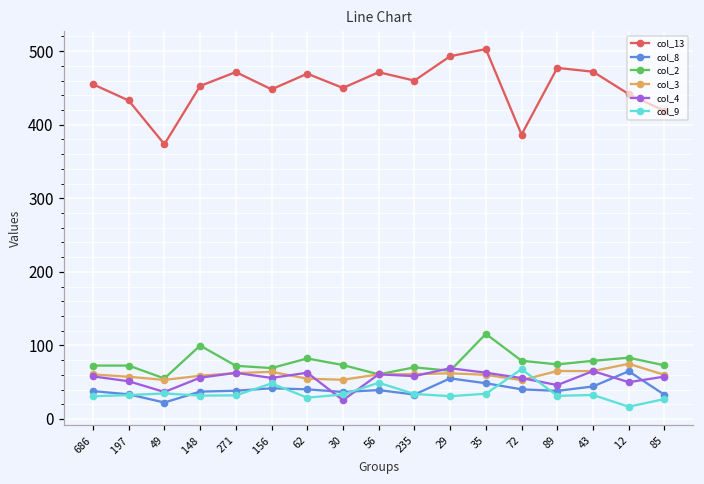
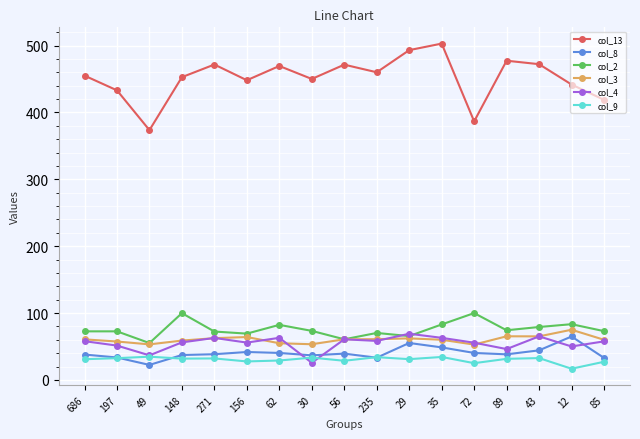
  {
    "col_13": {
      "686": 460,
      "197": 430,
      "49": 370,
      "148": 450,
      "271": 470,
      "156": 450,
      "62": 470,
      "30": 450,
      "56": 470,
      "235": 460,
      "29": 490,
      "35": 500,
      "72": 390,
      "89": 480,
      "43": 470
    },
    "col_8": {
      "686": 40,
      "49": 20,
      "148": 40,
      "271": 40,
      "156": 40,
      "62": 40,
      "56": 40,
      "29": 60,
      "35": 50,
      "72": 40,
      "89": 40,
      "43": 40,
      "12": 60,
      "85": 30
    },
    "col_2": {
      "686": 70,
      "197": 70,
      "148": 100,
      "271": 70,
      "156": 70,
      "62": 80,
      "30": 70,
      "235": 70,
-     "35": 120,
-     "72": 80,
+     "35": 80,
+     "72": 100,
      "89": 70,
      "43": 80,
      "12": 80,
      "85": 70
    },
    "col_3": {
      "197": 60,
      "156": 60,
      "62": 50,
      "30": 50,
      "89": 70,
      "12": 80
    },
    "col_4": {
      "197": 50,
      "156": 60,
      "62": 60,
      "30": 30,
      "89": 50,
      "12": 50
    },
    "col_9": {
      "686": 30,
      "148": 30,
      "271": 30,
-     "156": 50,
+     "156": 30,
      "62": 30,
-     "56": 50,
+     "56": 30,
      "29": 30,
      "35": 30,
-     "72": 70,
+     "72": 30,
      "89": 30,
      "43": 30,
      "12": 20,
      "85": 30
    }
  }
